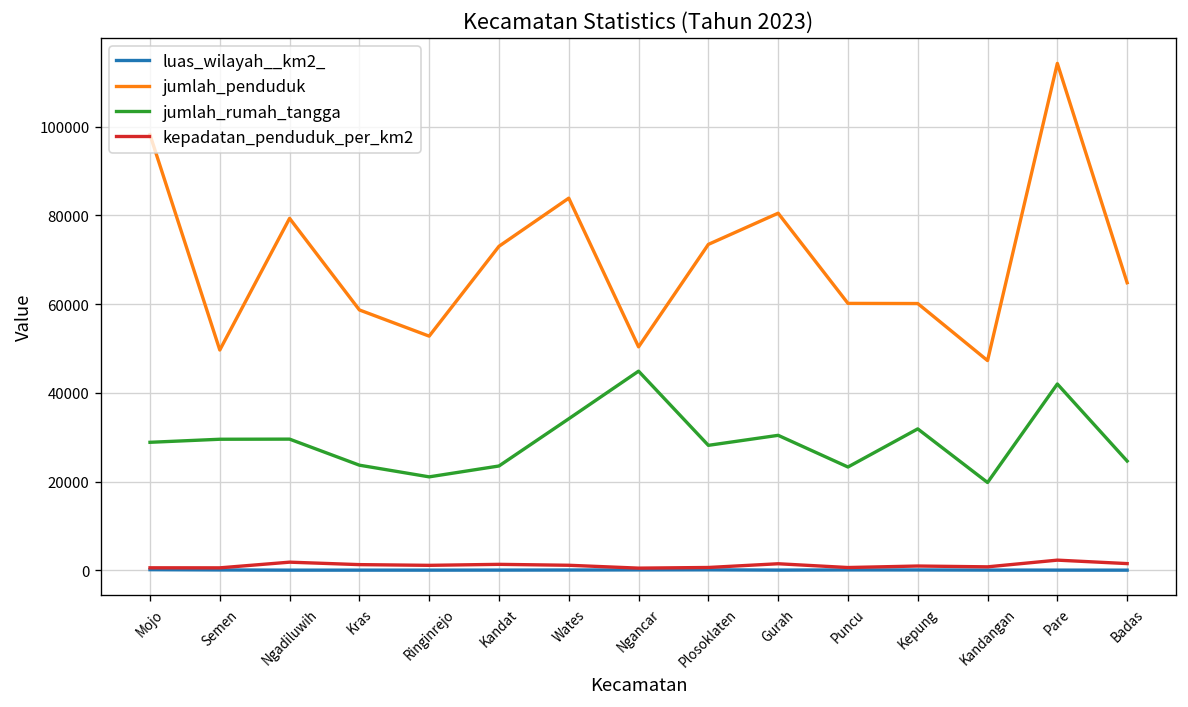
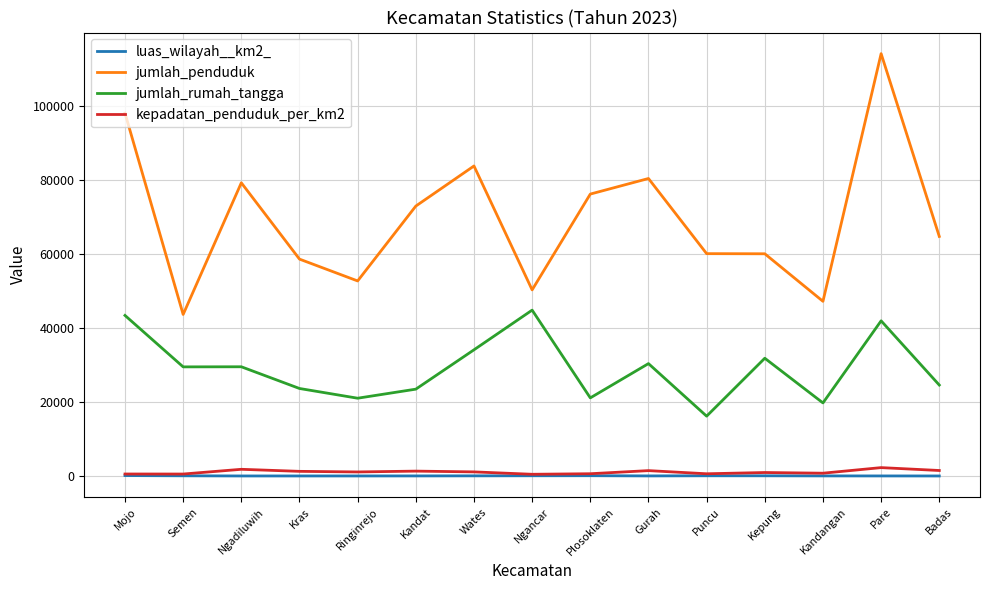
  {
    "luas_wilayah__km2_": {
      "Ngadiluwih": 0,
      "Kras": 0,
      "Ringinrejo": 0,
      "Kandat": 0,
      "Wates": 0,
      "Gurah": 0,
      "Kepung": 0,
      "Kandangan": 0,
      "Pare": 0,
      "Badas": 0
    },
    "jumlah_penduduk": {
-     "Semen": 50000,
+     "Semen": 44000,
      "Ngadiluwih": 79000,
      "Kras": 59000,
      "Ringinrejo": 53000,
      "Kandat": 73000,
      "Wates": 84000,
      "Ngancar": 50000,
-     "Plosoklaten": 73000,
+     "Plosoklaten": 76000,
      "Gurah": 80000,
      "Puncu": 60000,
      "Kepung": 60000,
      "Kandangan": 47000,
      "Pare": 114000,
      "Badas": 65000
    },
    "jumlah_rumah_tangga": {
-     "Mojo": 29000,
+     "Mojo": 43000,
      "Semen": 30000,
      "Ngadiluwih": 30000,
      "Kras": 24000,
      "Ringinrejo": 21000,
      "Kandat": 24000,
      "Wates": 34000,
      "Ngancar": 45000,
-     "Plosoklaten": 28000,
+     "Plosoklaten": 21000,
      "Gurah": 30000,
-     "Puncu": 23000,
+     "Puncu": 16000,
      "Kepung": 32000,
      "Kandangan": 20000,
      "Pare": 42000,
      "Badas": 25000
    },
    "kepadatan_penduduk_per_km2": {
      "Ngadiluwih": 2000,
      "Kras": 1000,
      "Ringinrejo": 1000,
      "Kandat": 1000,
      "Wates": 1000,
      "Gurah": 1000,
      "Kepung": 1000,
      "Kandangan": 1000,
      "Pare": 2000,
      "Badas": 2000
    }
  }
